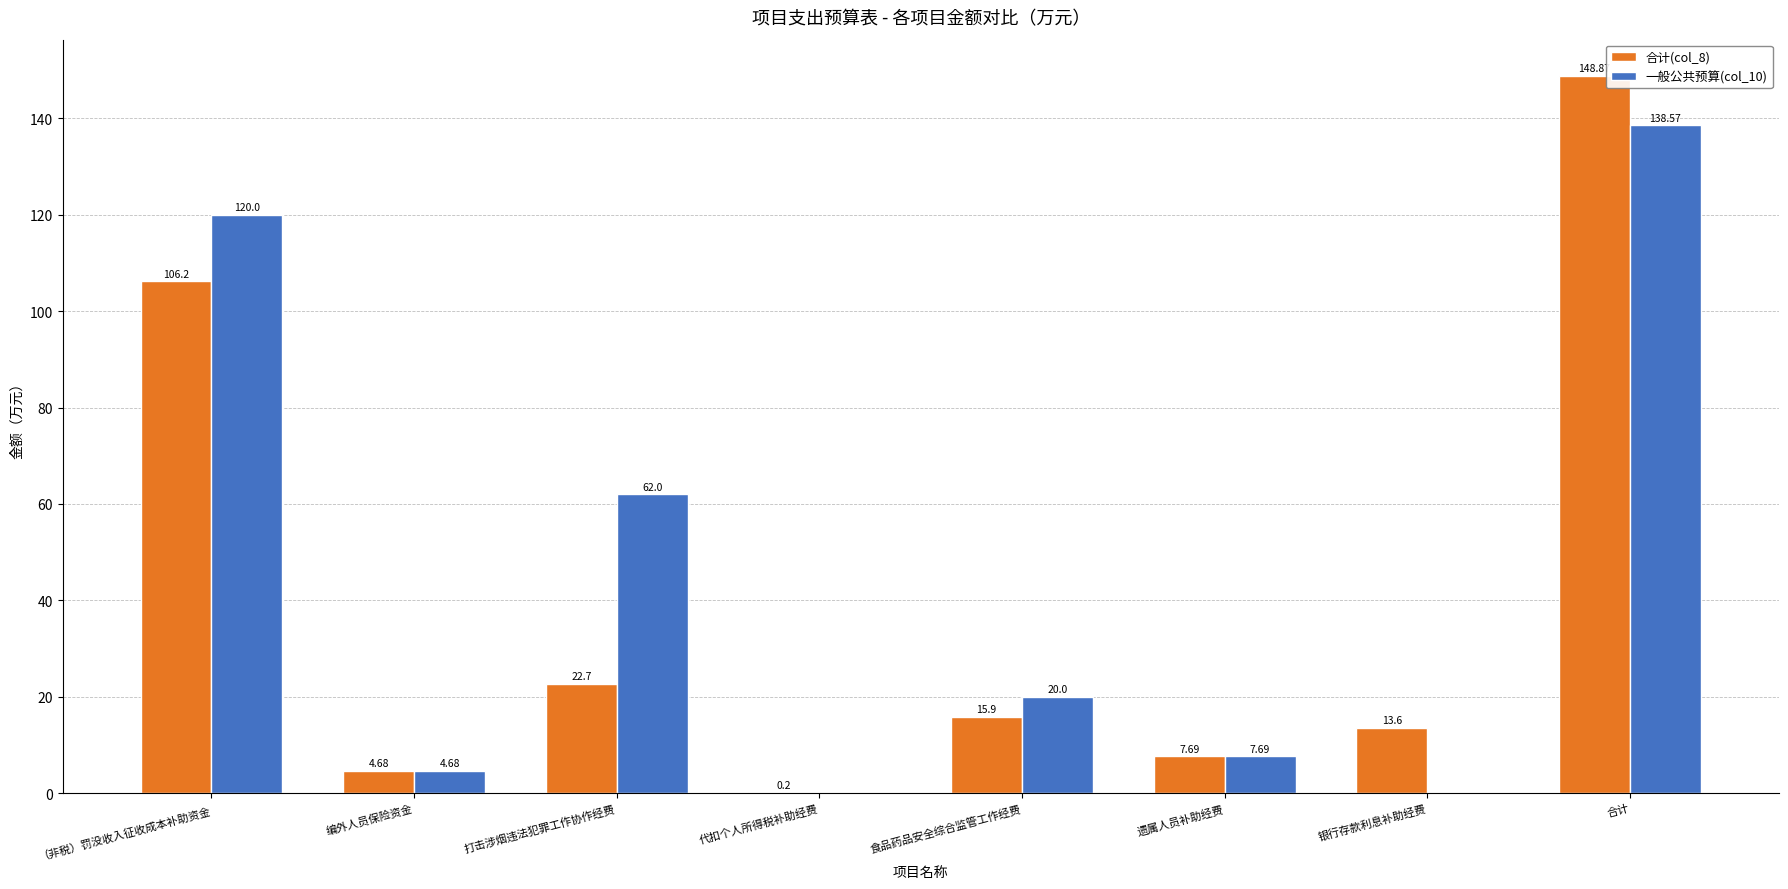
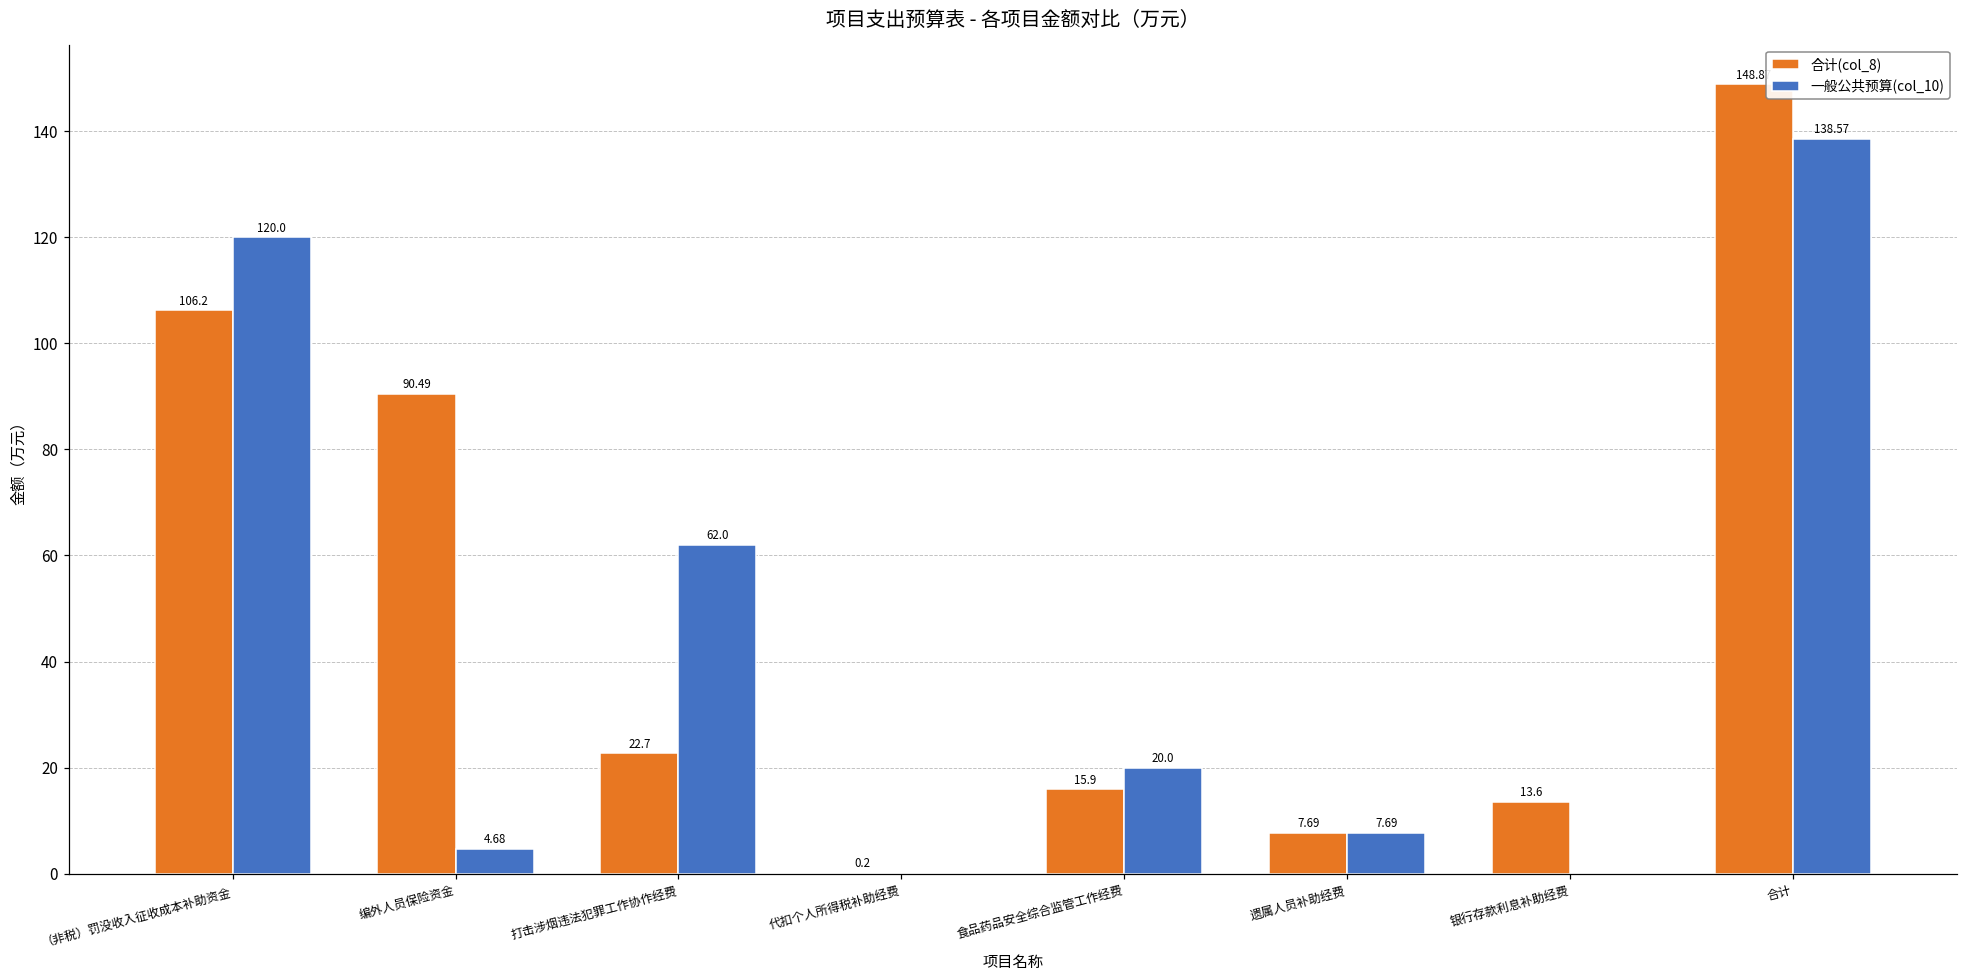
  {
    "合计(col_8)": {
      "（非税）罚没收入征收成本补助资金": 106.2,
-     "编外人员保险资金": 4.68,
+     "编外人员保险资金": 90.49,
      "打击涉烟违法犯罪工作协作经费": 22.7,
      "代扣个人所得税补助经费": 0.2,
      "食品药品安全综合监管工作经费": 15.9,
      "遗属人员补助经费": 7.69,
      "银行存款利息补助经费": 13.6
    },
    "一般公共预算(col_10)": {
      "（非税）罚没收入征收成本补助资金": 120.0,
      "编外人员保险资金": 4.68,
      "打击涉烟违法犯罪工作协作经费": 62.0,
      "食品药品安全综合监管工作经费": 20.0,
      "遗属人员补助经费": 7.69,
      "合计": 138.57
    }
  }
